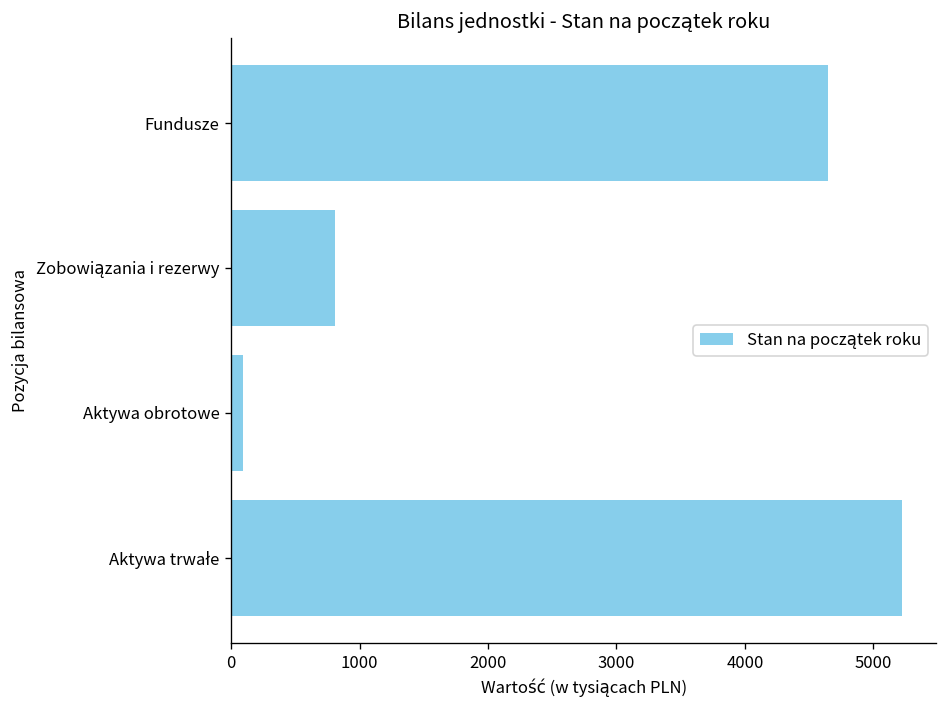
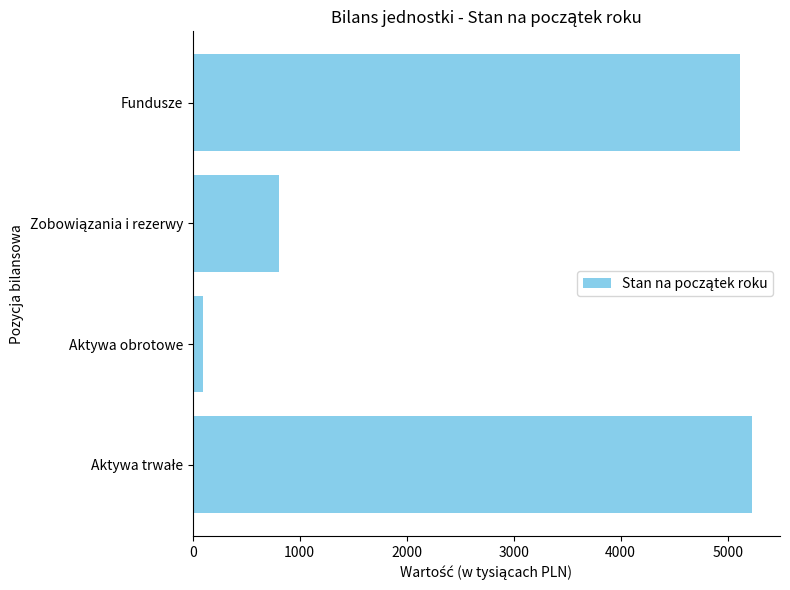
  {
-   "Fundusze": 4650,
+   "Fundusze": 5110,
    "Zobowiązania i rezerwy": 810,
    "Aktywa obrotowe": 100,
    "Aktywa trwałe": 5230
  }
